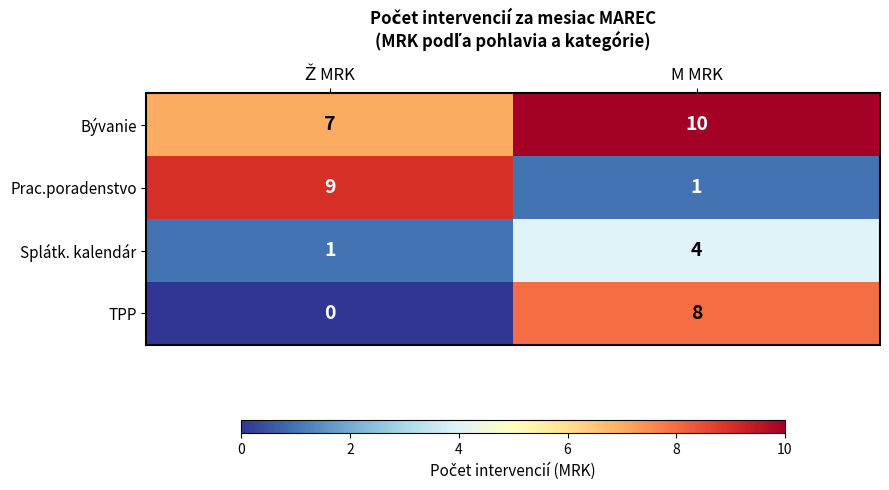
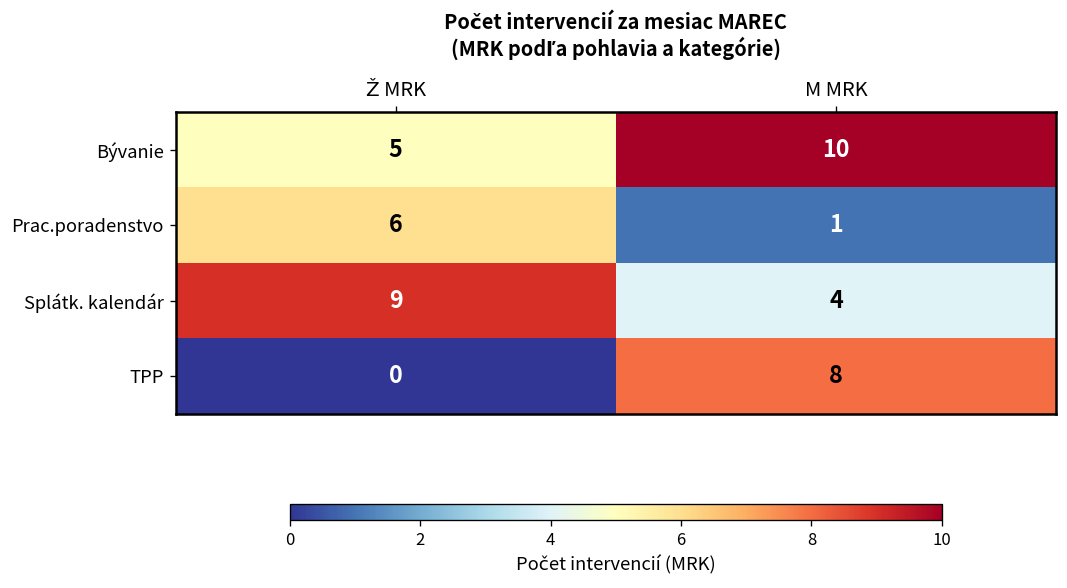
  {
    "Bývanie": {
-     "Ž MRK": 7,
+     "Ž MRK": 5,
      "M MRK": 10
    },
    "Prac.poradenstvo": {
-     "Ž MRK": 9,
+     "Ž MRK": 6,
      "M MRK": 1
    },
    "Splátk. kalendár": {
-     "Ž MRK": 1,
+     "Ž MRK": 9,
      "M MRK": 4
    },
    "TPP": {
      "Ž MRK": 0,
      "M MRK": 8
    }
  }
